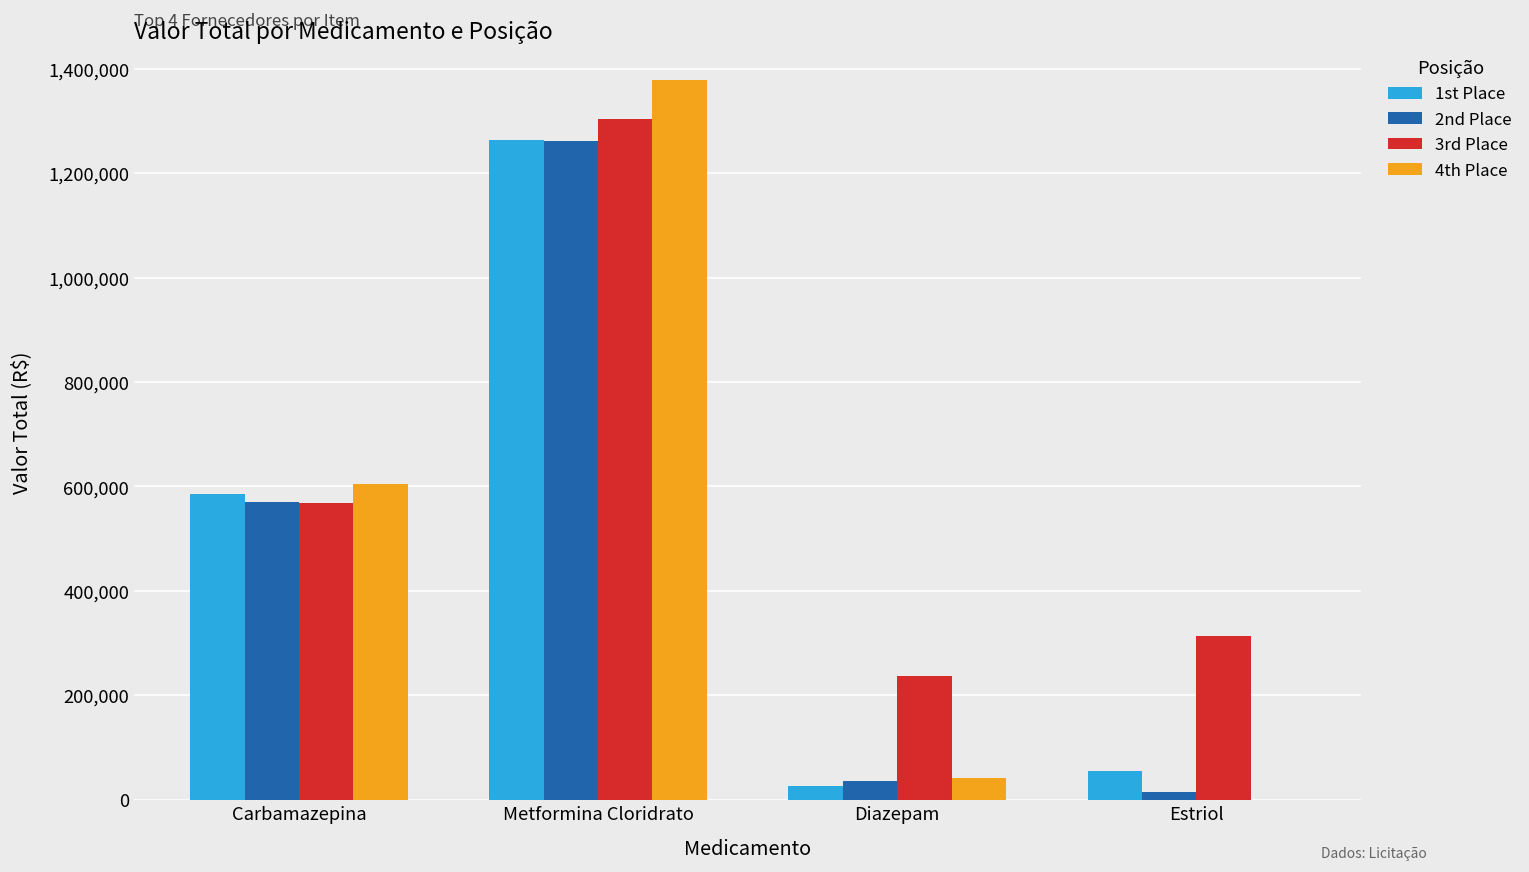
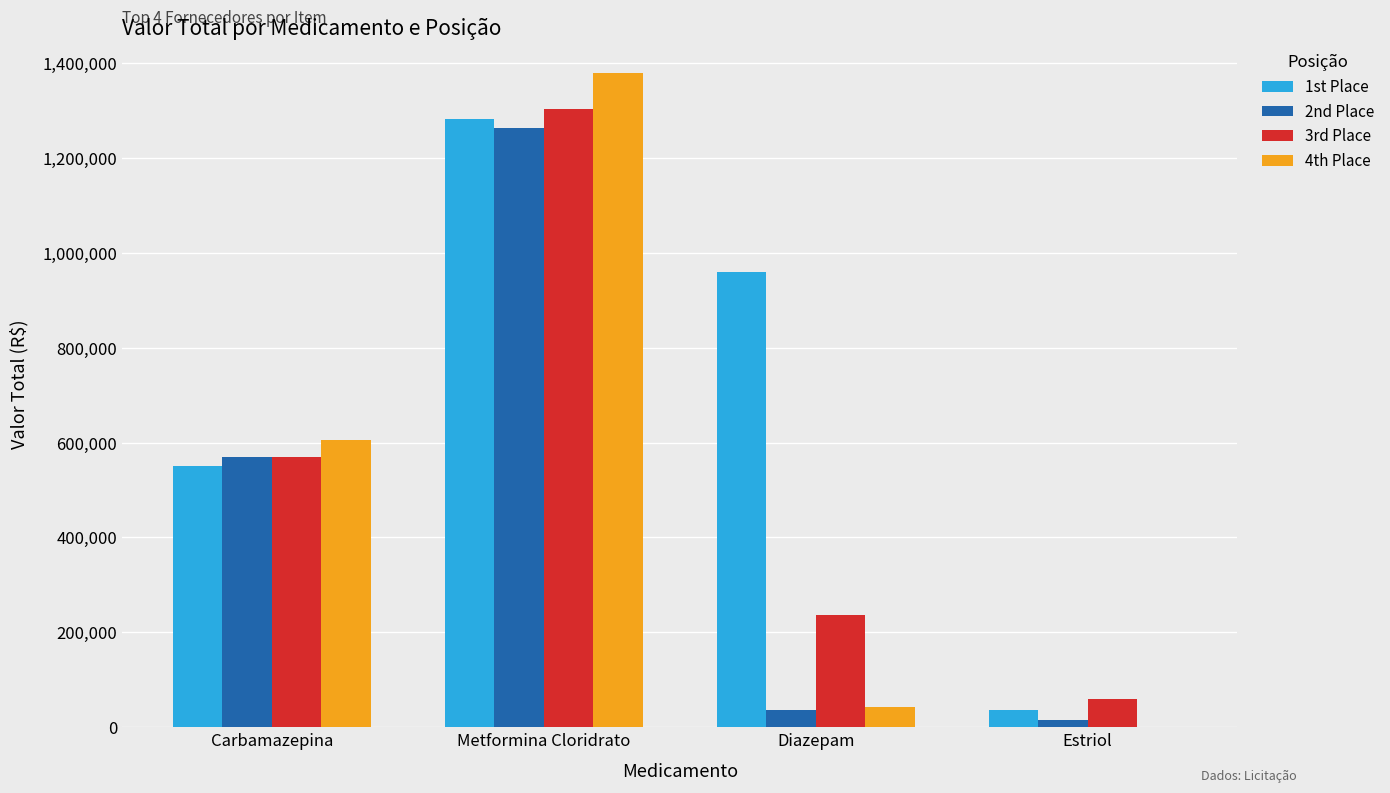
  {
    "1st Place": {
-     "Carbamazepina": "590,000",
-     "Metformina Cloridrato": "1,260,000",
-     "Diazepam": "30,000",
-     "Estriol": "60,000"
+     "Carbamazepina": "550,000",
+     "Metformina Cloridrato": "1,280,000",
+     "Diazepam": "960,000",
+     "Estriol": "40,000"
    },
    "2nd Place": {
      "Carbamazepina": "570,000",
      "Metformina Cloridrato": "1,260,000",
      "Diazepam": "40,000",
      "Estriol": "10,000"
    },
    "3rd Place": {
      "Carbamazepina": "570,000",
      "Metformina Cloridrato": "1,300,000",
      "Diazepam": "240,000",
-     "Estriol": "310,000"
+     "Estriol": "60,000"
    },
    "4th Place": {
      "Carbamazepina": "600,000",
      "Metformina Cloridrato": "1,380,000",
      "Diazepam": "40,000",
      "Estriol": "0"
    }
  }
